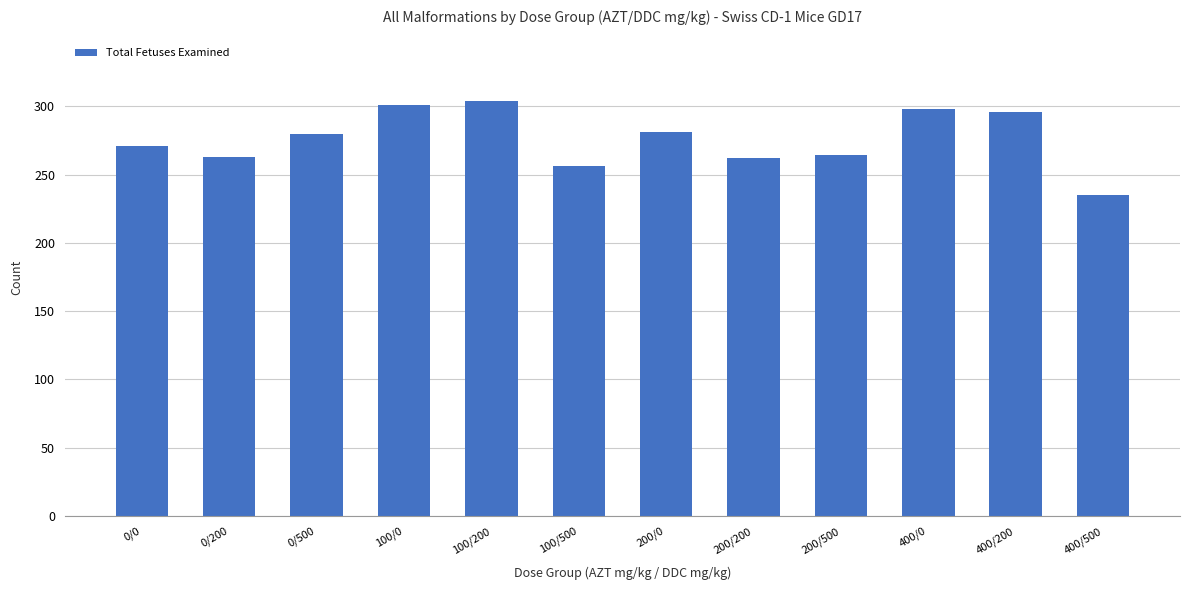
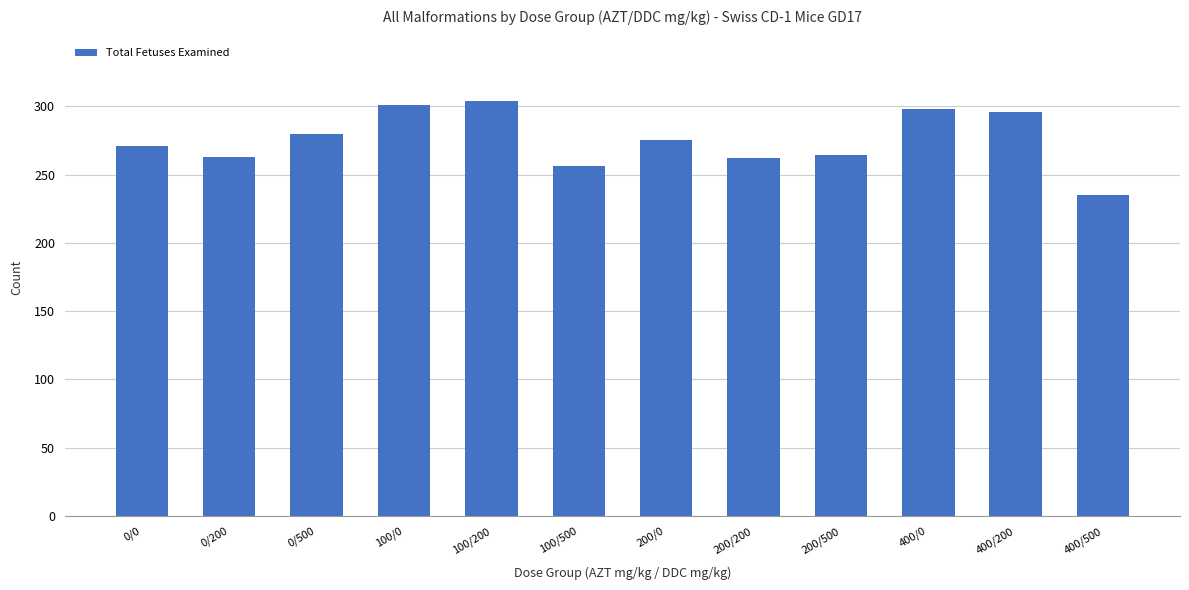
  {
    "0/0": 271,
    "0/200": 263,
    "0/500": 280,
    "100/0": 301,
    "100/200": 304,
    "100/500": 256,
-   "200/0": 281,
+   "200/0": 275,
    "200/200": 262,
    "200/500": 264,
    "400/0": 298,
    "400/200": 296,
    "400/500": 235
  }
